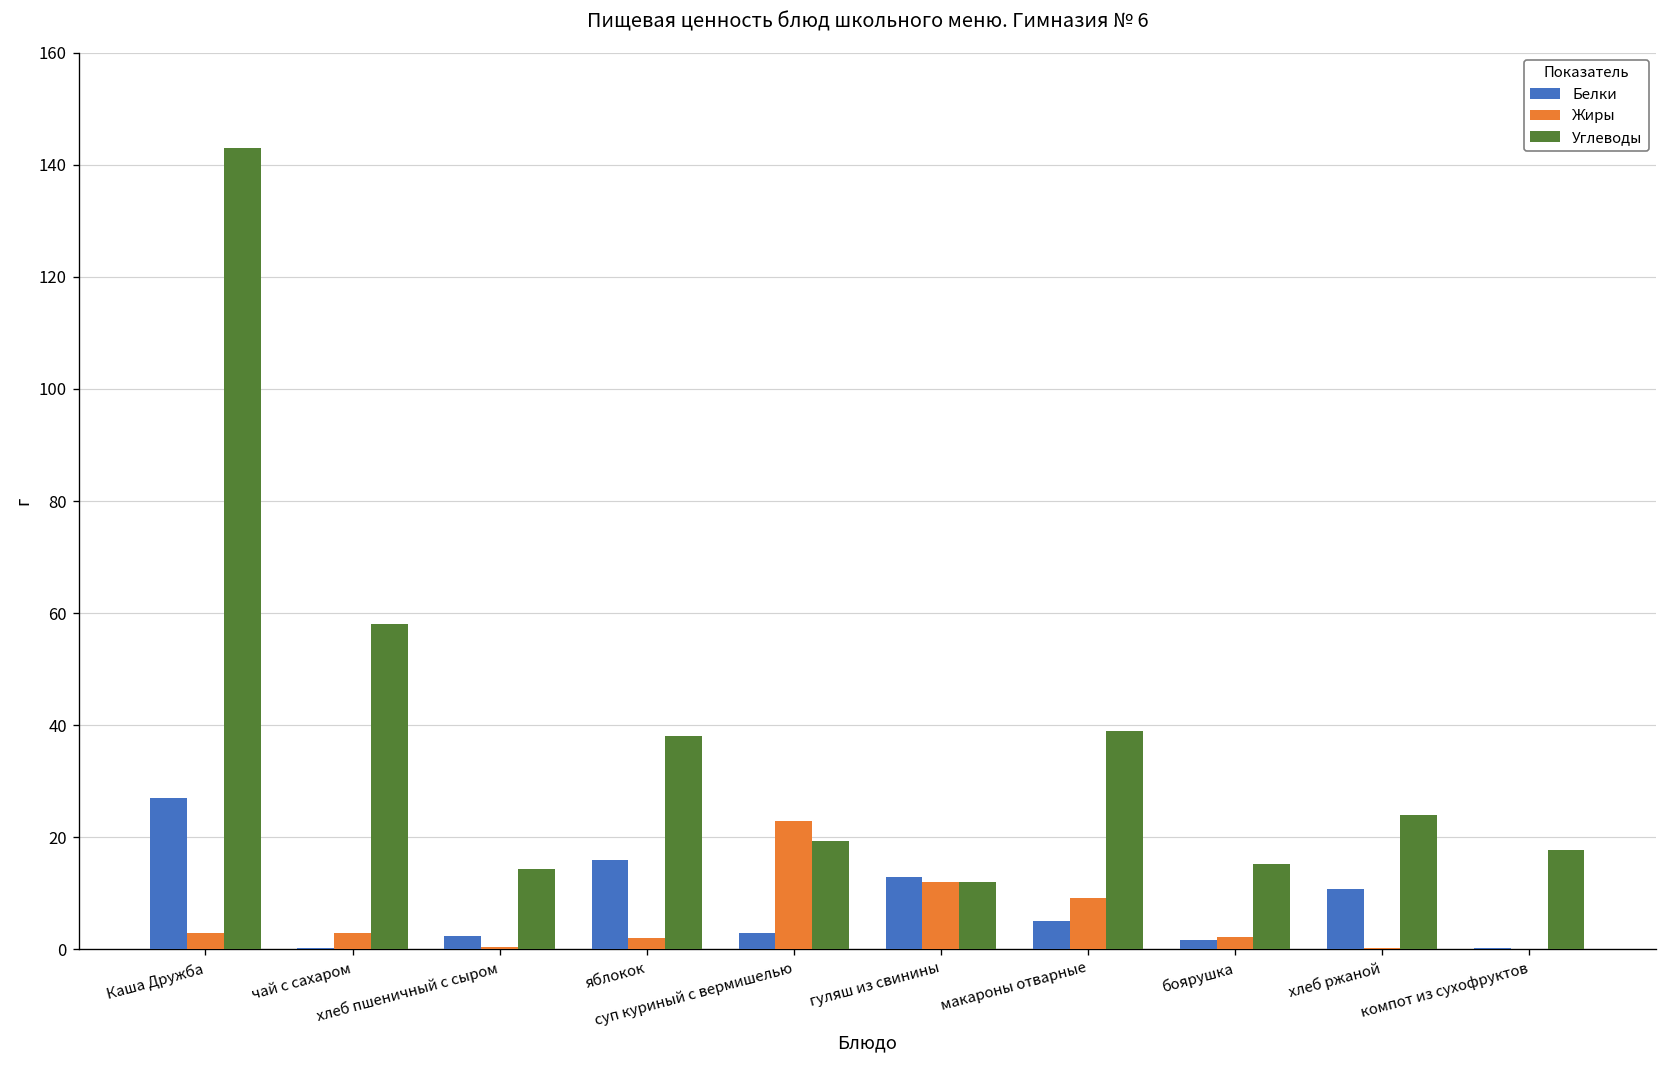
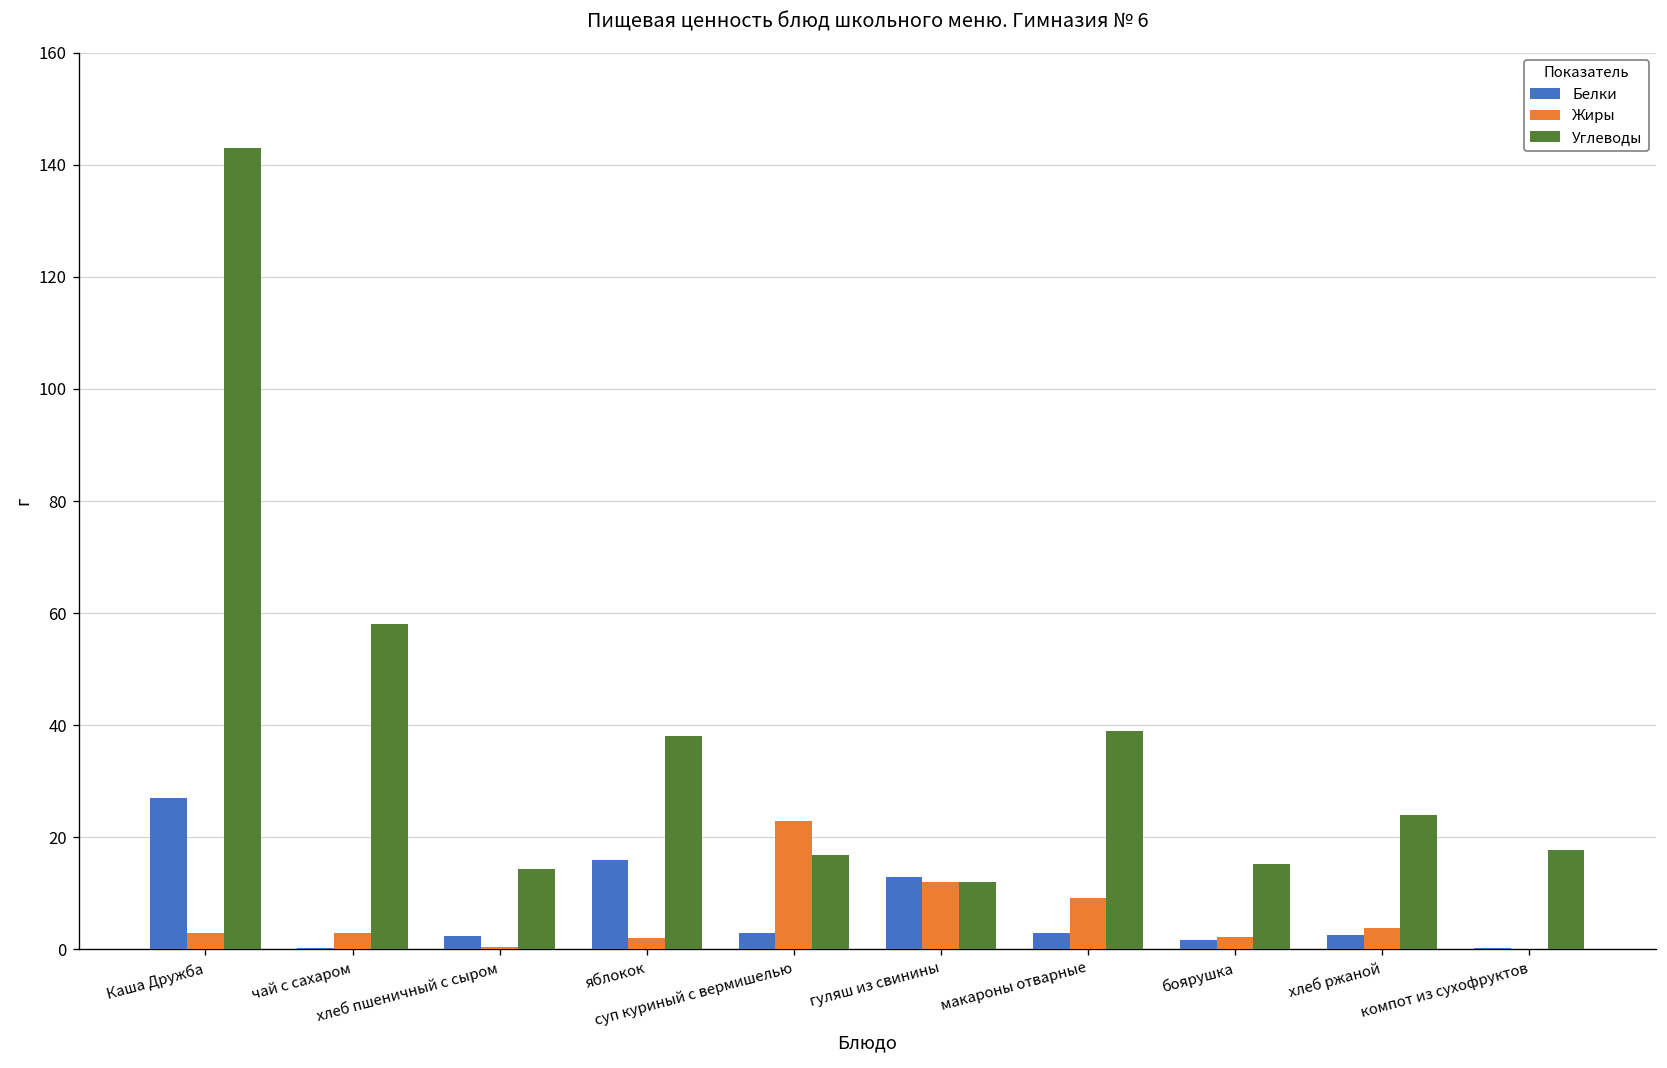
  {
    "Белки": {
      "Каша Дружба": 27,
      "хлеб пшеничный с сыром": 2,
      "яблокок": 16,
      "суп куриный с вермишелью": 3,
      "гуляш из свинины": 13,
-     "макароны отварные": 5,
+     "макароны отварные": 3,
      "боярушка": 2,
-     "хлеб ржаной": 11
+     "хлеб ржаной": 3
    },
    "Жиры": {
      "Каша Дружба": 3,
      "чай с сахаром": 3,
      "яблокок": 2,
      "суп куриный с вермишелью": 23,
      "гуляш из свинины": 12,
      "макароны отварные": 9,
      "боярушка": 2,
-     "хлеб ржаной": 0,
+     "хлеб ржаной": 4,
      "компот из сухофруктов": 0
    },
    "Углеводы": {
      "Каша Дружба": 143,
      "чай с сахаром": 58,
      "хлеб пшеничный с сыром": 14,
      "яблокок": 38,
-     "суп куриный с вермишелью": 19,
+     "суп куриный с вермишелью": 17,
      "гуляш из свинины": 12,
      "макароны отварные": 39,
      "боярушка": 15,
      "хлеб ржаной": 24,
      "компот из сухофруктов": 18
    }
  }
